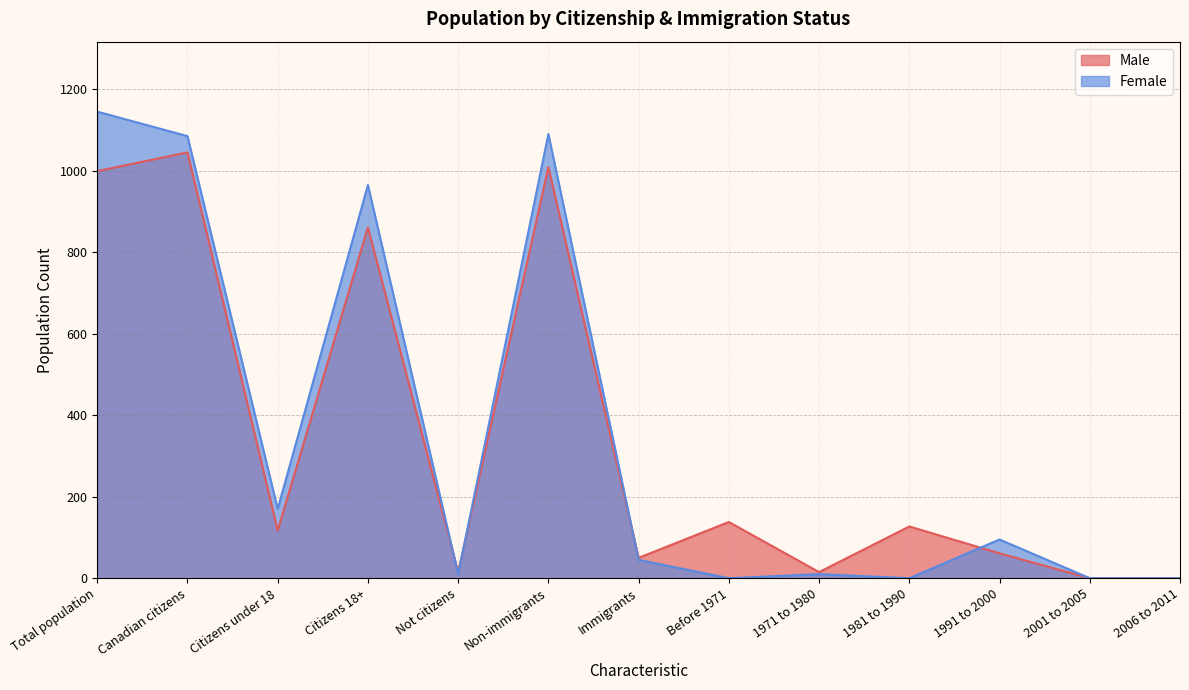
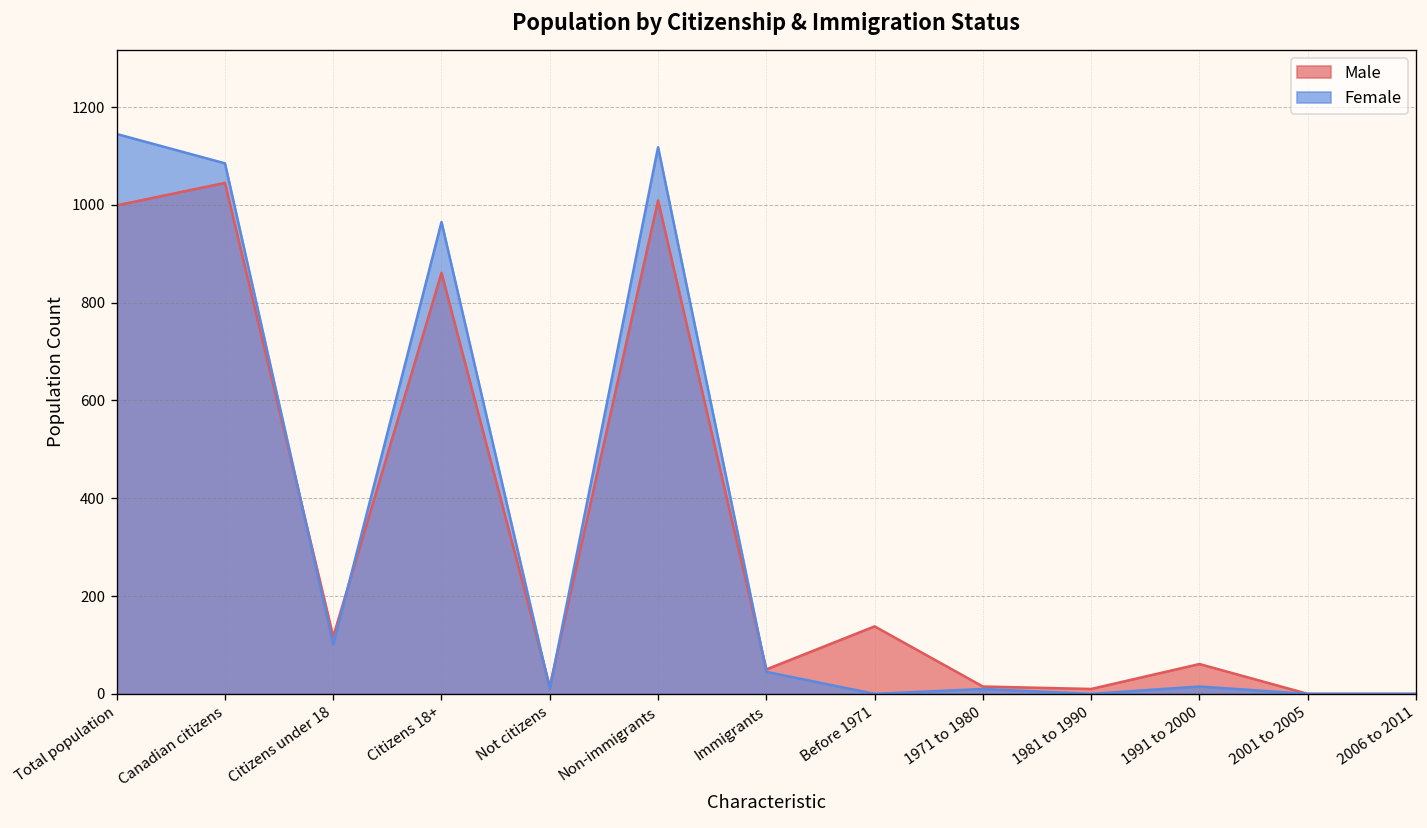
  {
    "Male": {
      "Total population": 1000,
      "Canadian citizens": 1050,
      "Citizens under 18": 120,
      "Citizens 18+": 860,
      "Non-immigrants": 1010,
      "Before 1971": 140,
-     "1981 to 1990": 130,
+     "1981 to 1990": 10,
      "1991 to 2000": 60
    },
    "Female": {
      "Total population": 1150,
      "Canadian citizens": 1090,
-     "Citizens under 18": 170,
+     "Citizens under 18": 100,
      "Citizens 18+": 970,
-     "Non-immigrants": 1090,
+     "Non-immigrants": 1120,
      "Before 1971": 0,
      "1981 to 1990": 0,
-     "1991 to 2000": 100
+     "1991 to 2000": 20
    }
  }
